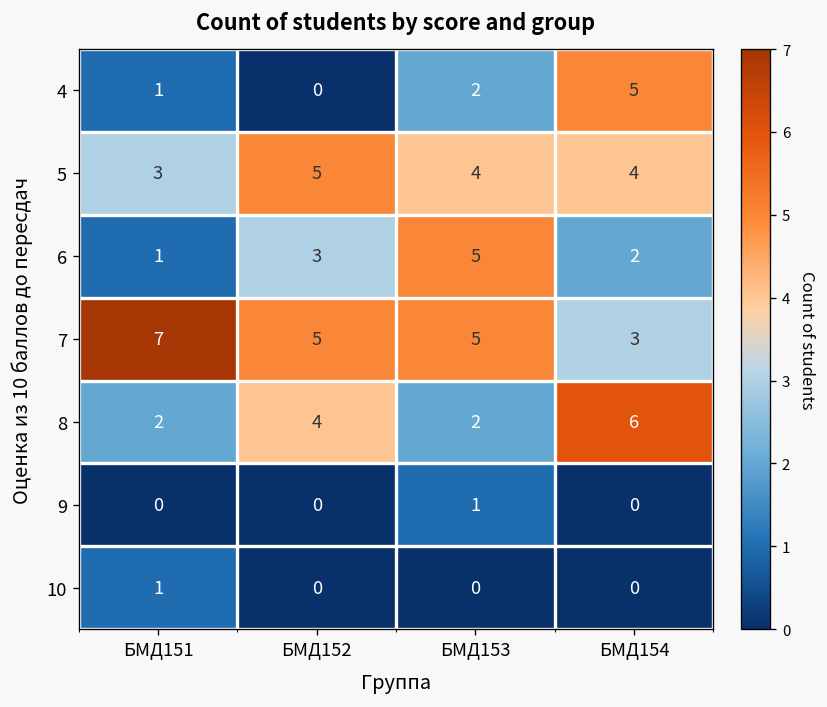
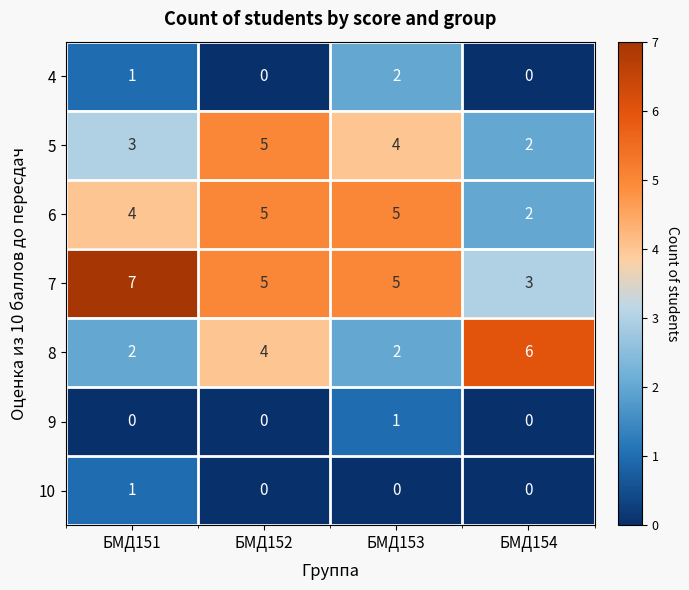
  {
    "4": {
      "БМД151": 1,
      "БМД152": 0,
      "БМД153": 2,
-     "БМД154": 5
+     "БМД154": 0
    },
    "5": {
      "БМД151": 3,
      "БМД152": 5,
      "БМД153": 4,
-     "БМД154": 4
+     "БМД154": 2
    },
    "6": {
-     "БМД151": 1,
-     "БМД152": 3,
+     "БМД151": 4,
+     "БМД152": 5,
      "БМД153": 5,
      "БМД154": 2
    },
    "7": {
      "БМД151": 7,
      "БМД152": 5,
      "БМД153": 5,
      "БМД154": 3
    },
    "8": {
      "БМД151": 2,
      "БМД152": 4,
      "БМД153": 2,
      "БМД154": 6
    },
    "9": {
      "БМД151": 0,
      "БМД152": 0,
      "БМД153": 1,
      "БМД154": 0
    },
    "10": {
      "БМД151": 1,
      "БМД152": 0,
      "БМД153": 0,
      "БМД154": 0
    }
  }
